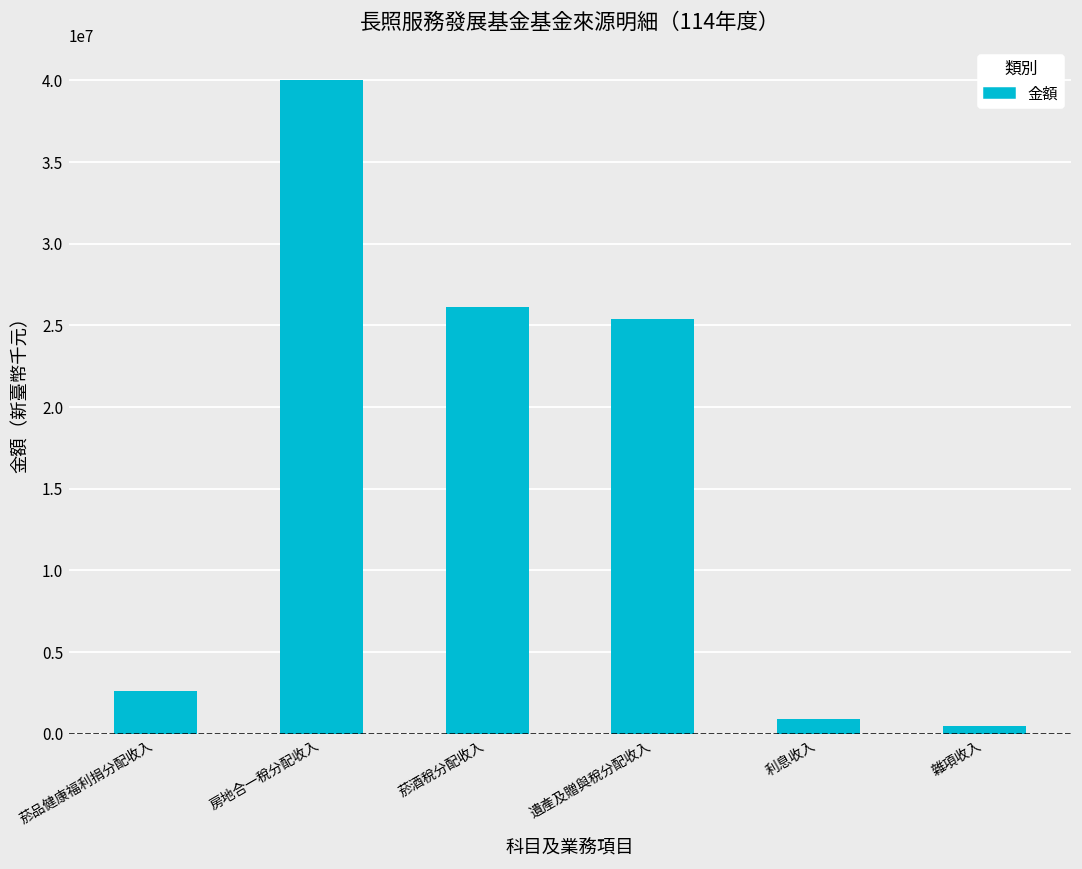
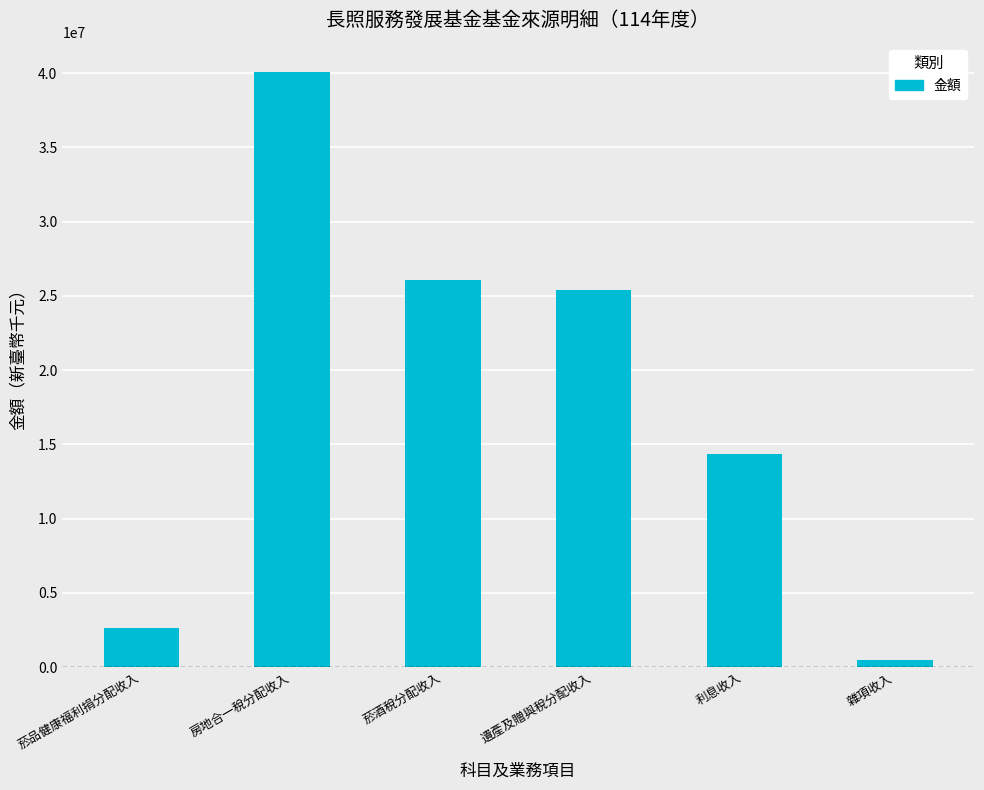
  {
    "菸品健康福利捐分配收入": 2600000,
    "房地合一稅分配收入": 40100000,
    "菸酒稅分配收入": 26100000,
    "遺產及贈與稅分配收入": 25400000,
-   "利息收入": 900000,
+   "利息收入": 14300000,
    "雜項收入": 500000
  }
